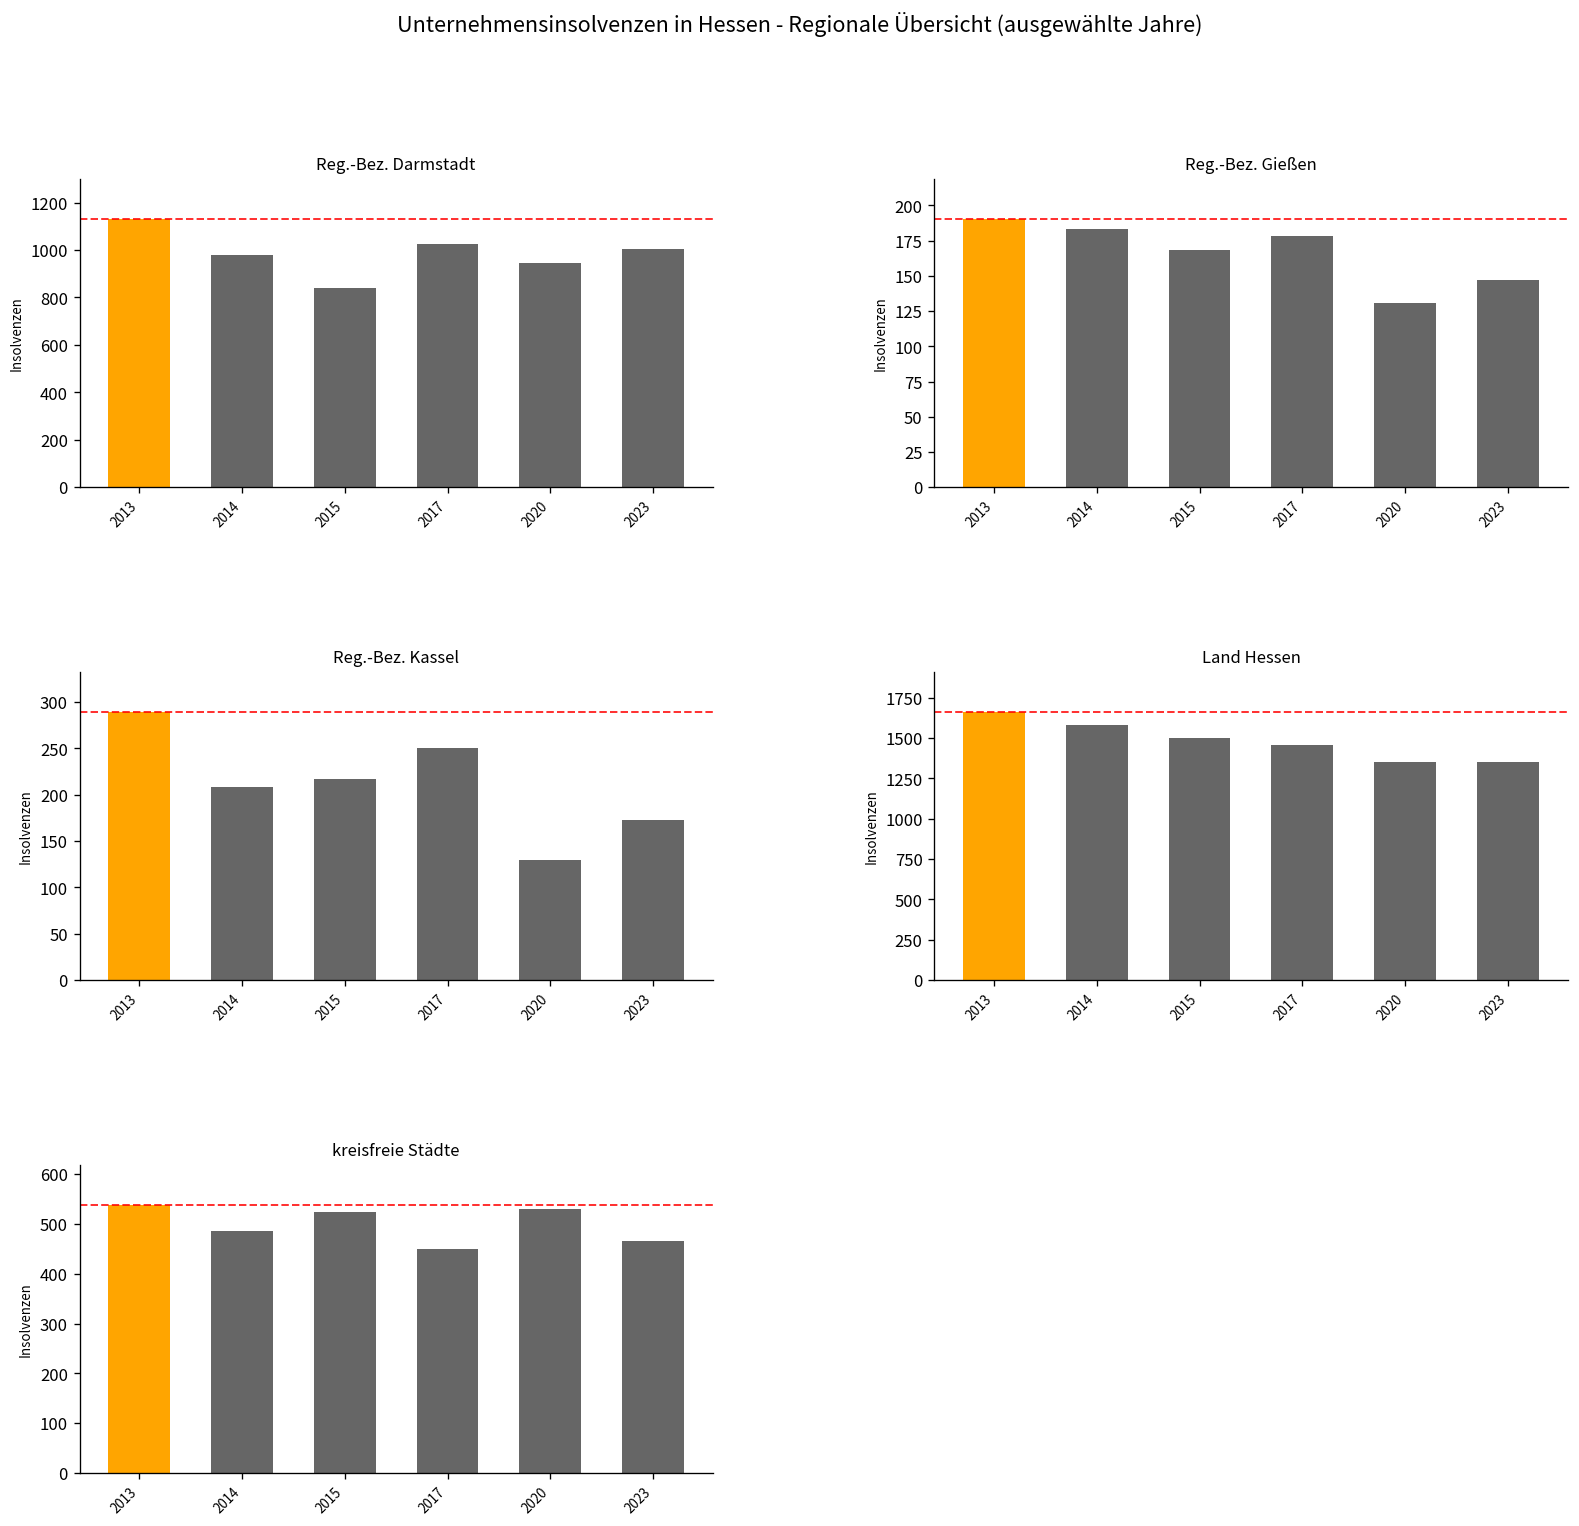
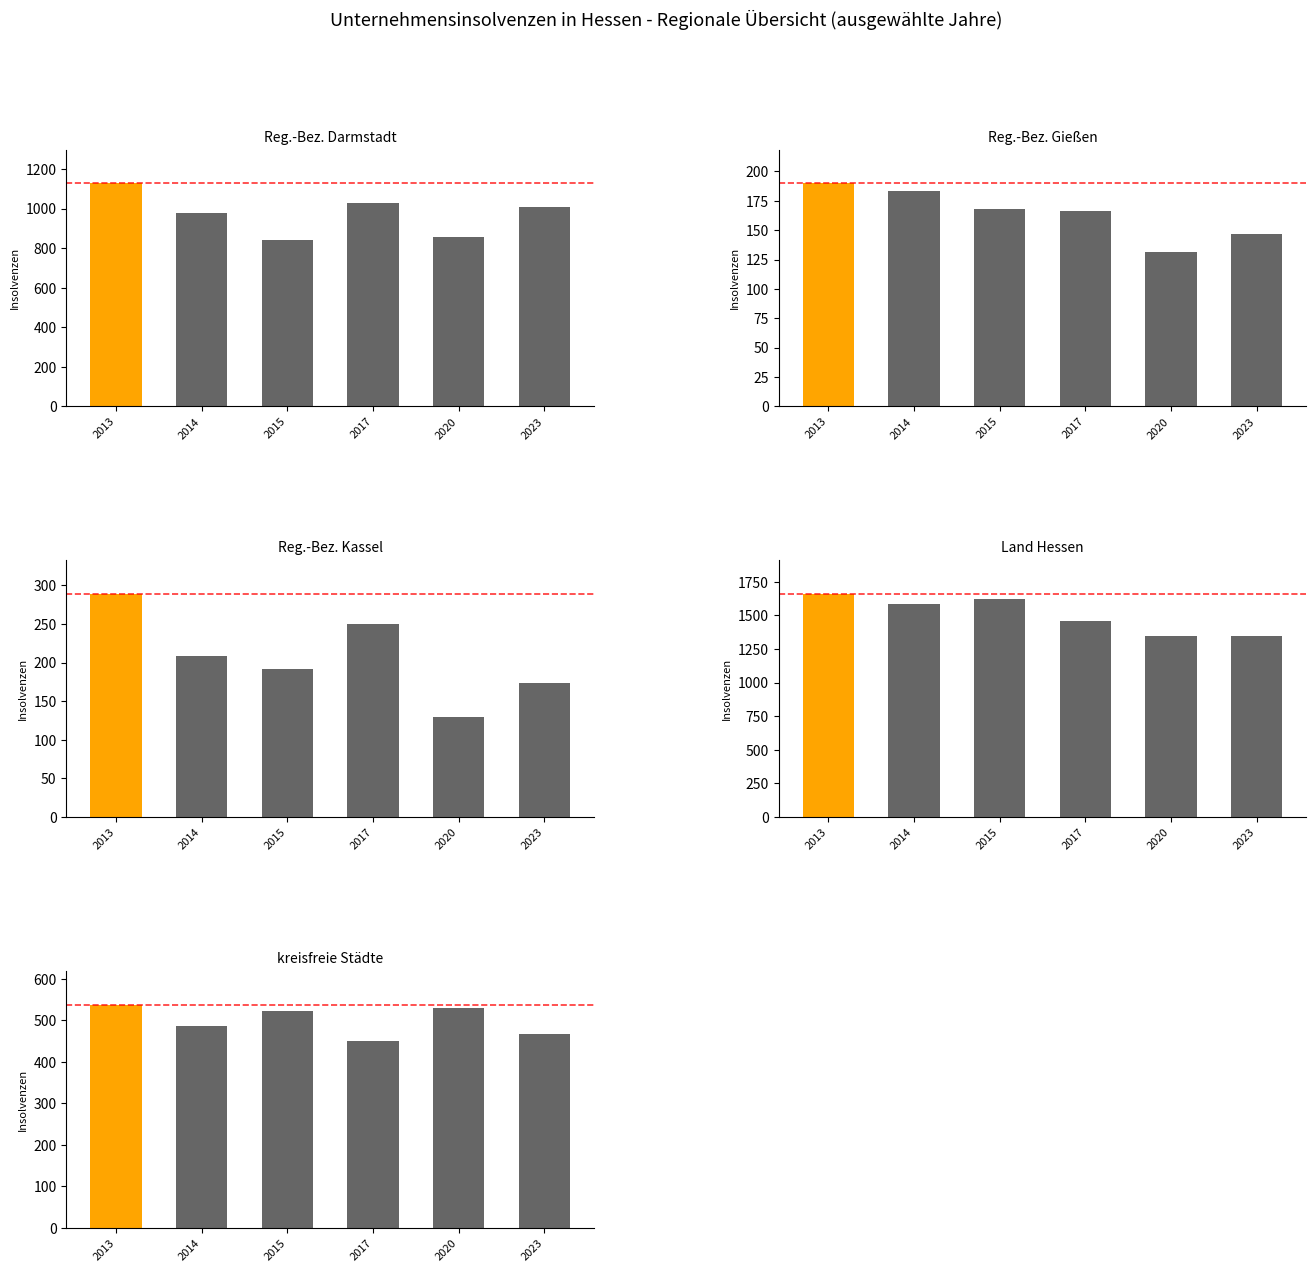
  {
    "Reg.-Bez. Darmstadt": {
      "2013": 1130,
      "2014": 980,
      "2015": 840,
      "2017": 1030,
-     "2020": 950,
+     "2020": 860,
      "2023": 1010
    },
    "Reg.-Bez. Gießen": {
      "2013": 190,
      "2014": 183,
      "2015": 168,
-     "2017": 178,
+     "2017": 166,
      "2020": 131,
      "2023": 147
    },
    "Reg.-Bez. Kassel": {
      "2013": 290,
      "2014": 210,
-     "2015": 220,
+     "2015": 190,
      "2017": 250,
      "2020": 130,
      "2023": 170
    },
    "Land Hessen": {
      "2013": 1660,
      "2014": 1580,
-     "2015": 1500,
+     "2015": 1620,
      "2017": 1460,
      "2020": 1350,
      "2023": 1350
    },
    "kreisfreie Städte": {
      "2013": 540,
      "2014": 490,
      "2015": 520,
      "2017": 450,
      "2020": 530,
      "2023": 470
    }
  }
